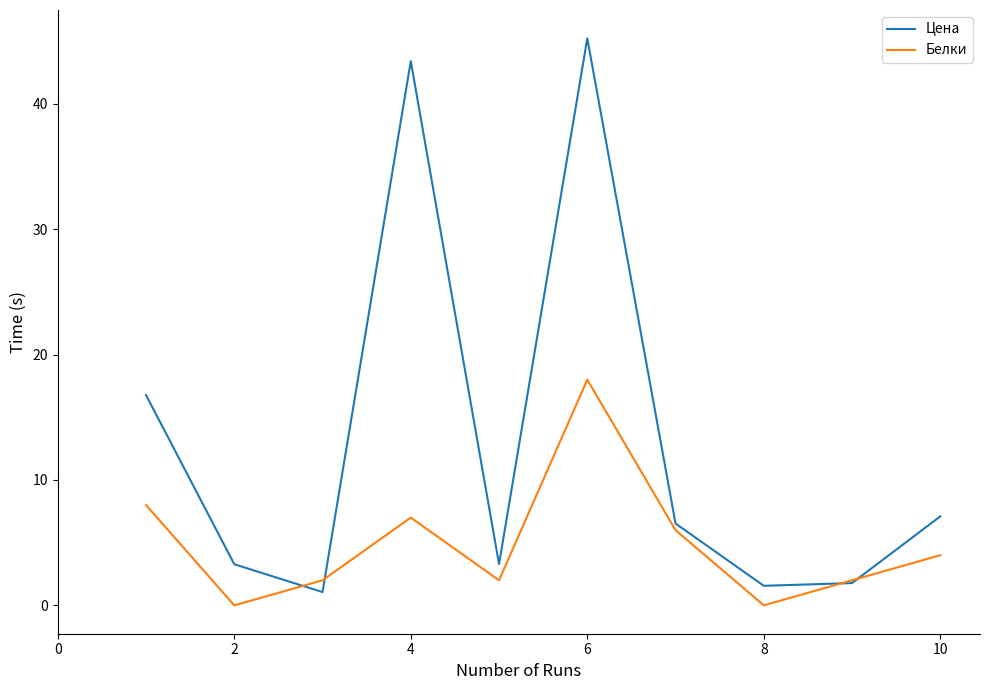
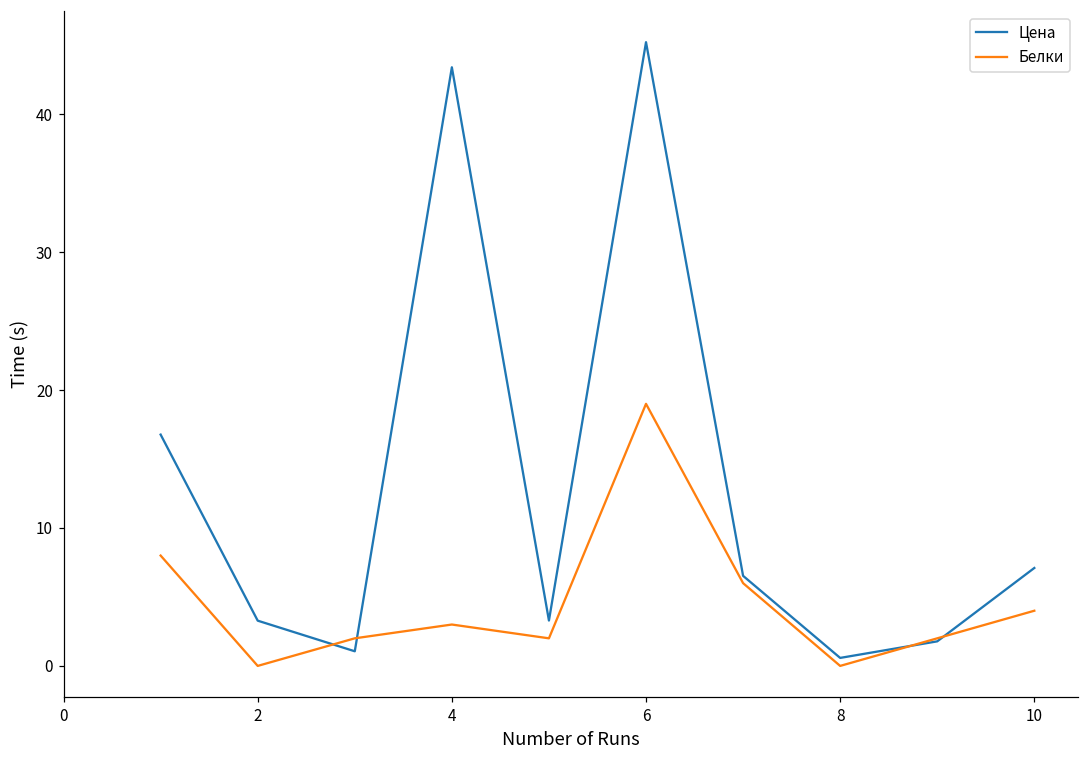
  {
    "Цена": {
      "2": 3.3,
      "4": 43.4,
      "6": 45.2,
-     "8": 1.6,
+     "8": 0.6,
      "10": 7.1
    },
    "Белки": {
      "2": 0,
-     "4": 7,
-     "6": 18,
+     "4": 3,
+     "6": 19,
      "8": 0,
      "10": 4
    }
  }
